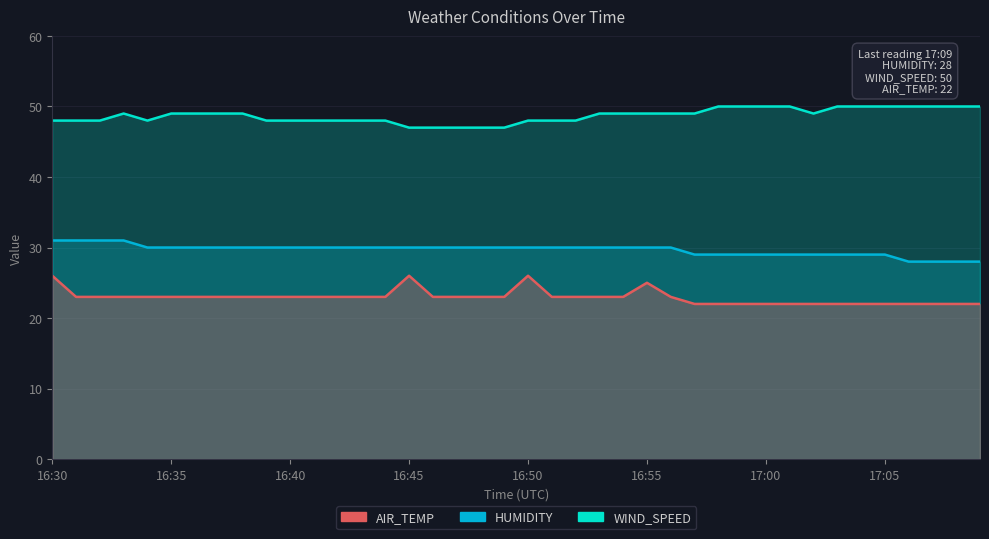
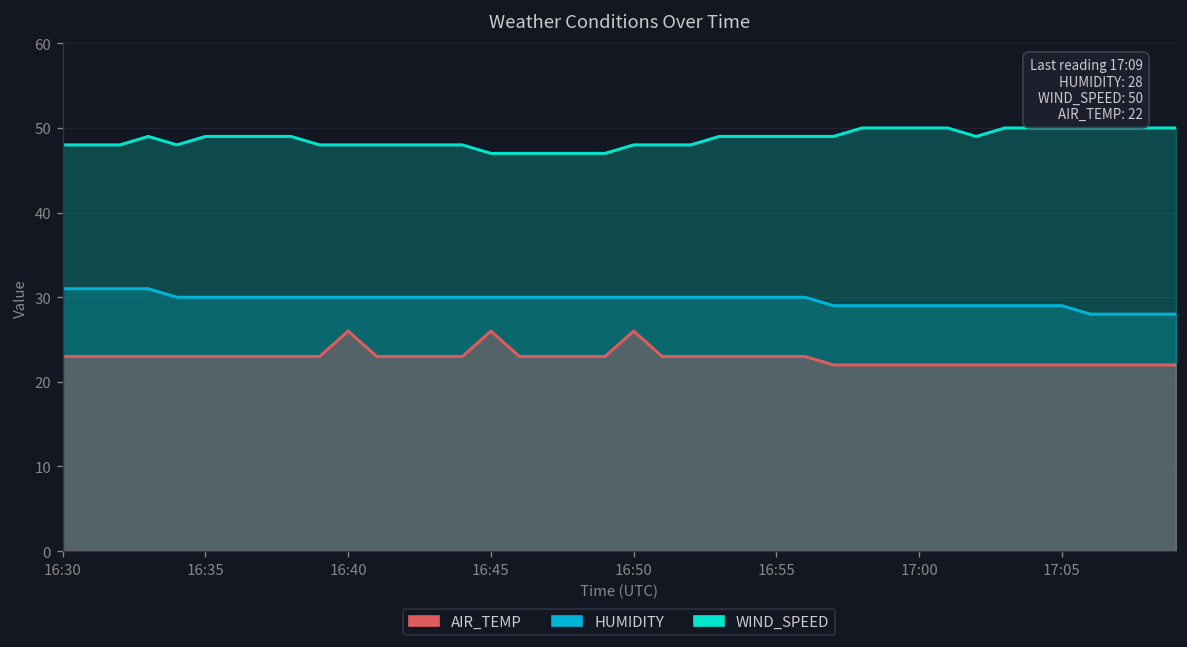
  {
    "AIR_TEMP": {
-     "16:30": 26,
+     "16:30": 23,
      "16:35": 23,
-     "16:40": 23,
+     "16:40": 26,
      "16:45": 26,
      "16:50": 26,
-     "16:55": 25,
+     "16:55": 23,
      "17:00": 22,
      "17:05": 22
    }
  }
